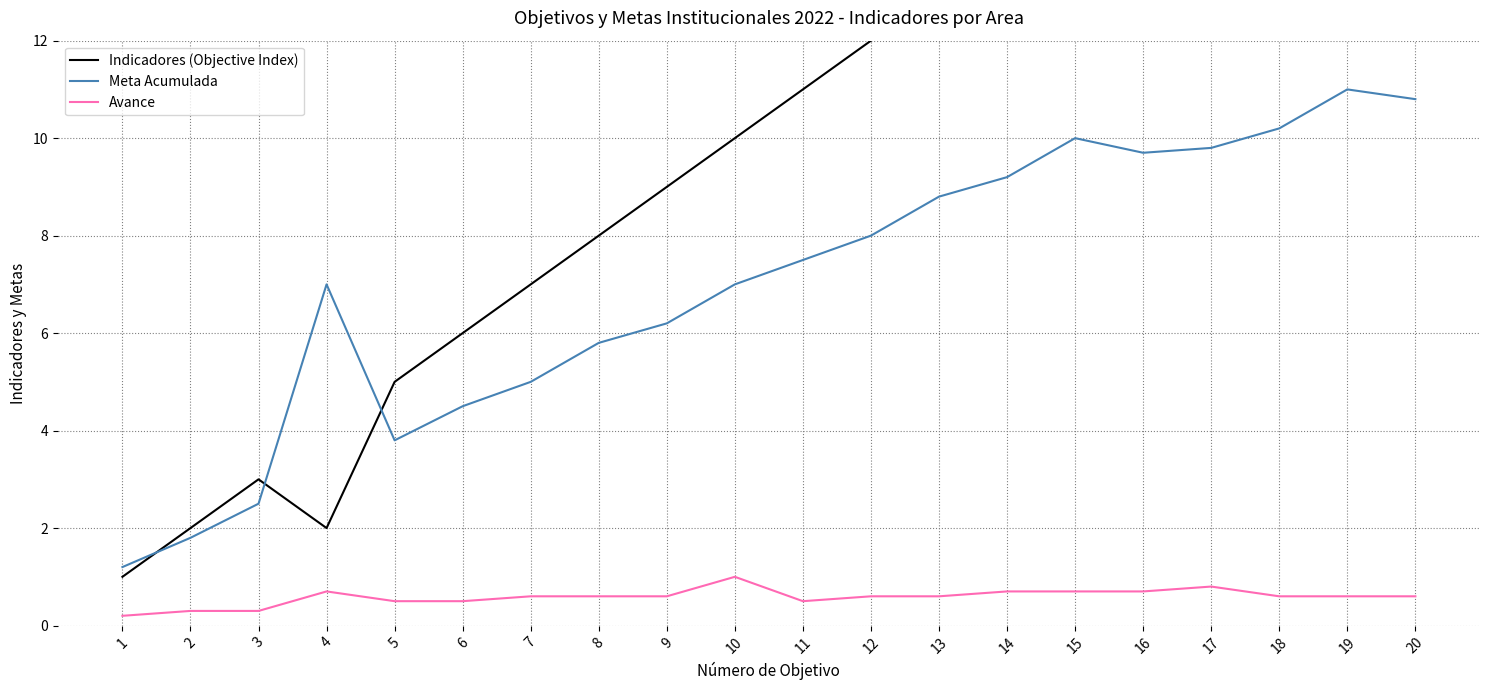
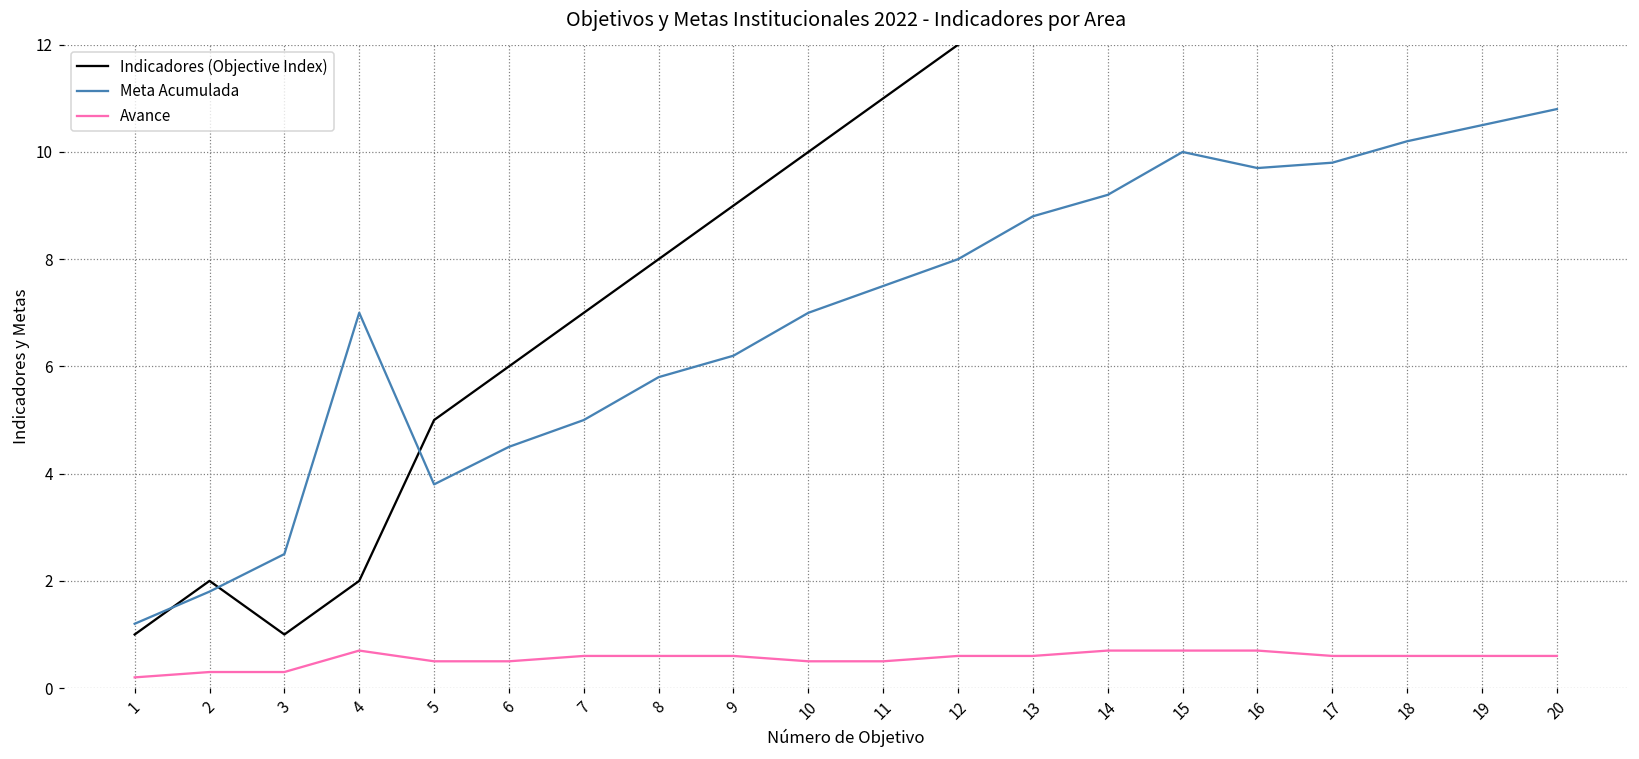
  {
    "Indicadores (Objective Index)": {
      "1": 1,
      "2": 2,
-     "3": 3,
+     "3": 1,
      "4": 2,
      "5": 5,
      "6": 6,
      "7": 7,
      "8": 8,
      "9": 9,
      "10": 10,
      "11": 11,
      "12": 12
    },
    "Meta Acumulada": {
      "1": 1.2,
      "2": 1.8,
      "3": 2.5,
      "4": 7.0,
      "5": 3.8,
      "6": 4.5,
      "7": 5.0,
      "8": 5.8,
      "9": 6.2,
      "10": 7.0,
      "11": 7.5,
      "12": 8.0,
      "13": 8.8,
      "14": 9.2,
      "15": 10.0,
      "16": 9.7,
      "17": 9.8,
      "18": 10.2,
-     "19": 11.0,
+     "19": 10.5,
      "20": 10.8
    },
    "Avance": {
      "1": 0.2,
      "2": 0.3,
      "3": 0.3,
      "4": 0.7,
      "5": 0.5,
      "6": 0.5,
      "7": 0.6,
      "8": 0.6,
      "9": 0.6,
-     "10": 1.0,
+     "10": 0.5,
      "11": 0.5,
      "12": 0.6,
      "13": 0.6,
      "14": 0.7,
      "15": 0.7,
      "16": 0.7,
-     "17": 0.8,
+     "17": 0.6,
      "18": 0.6,
      "19": 0.6,
      "20": 0.6
    }
  }
